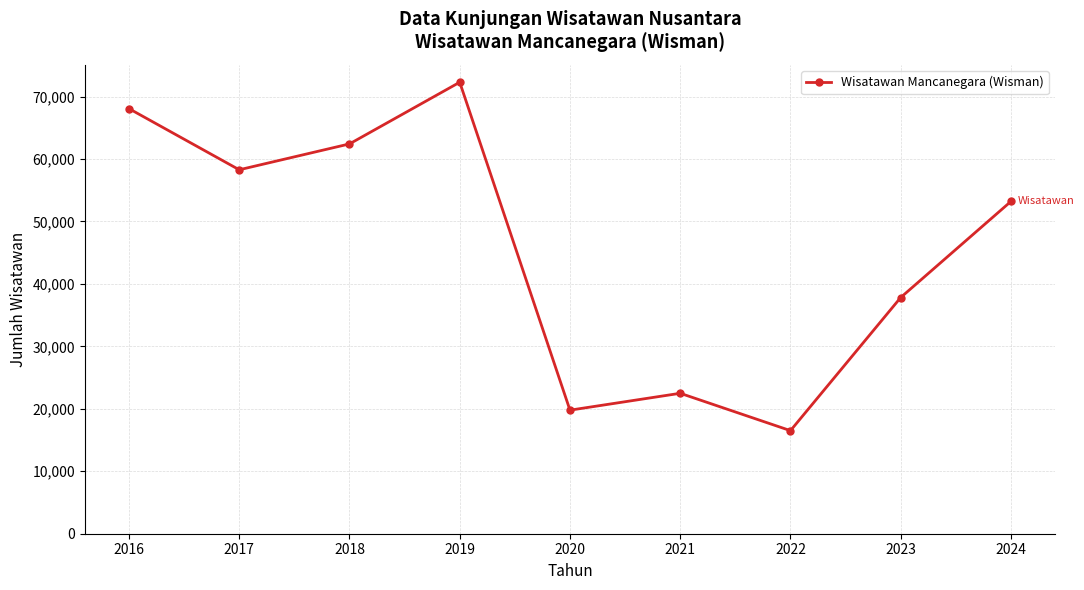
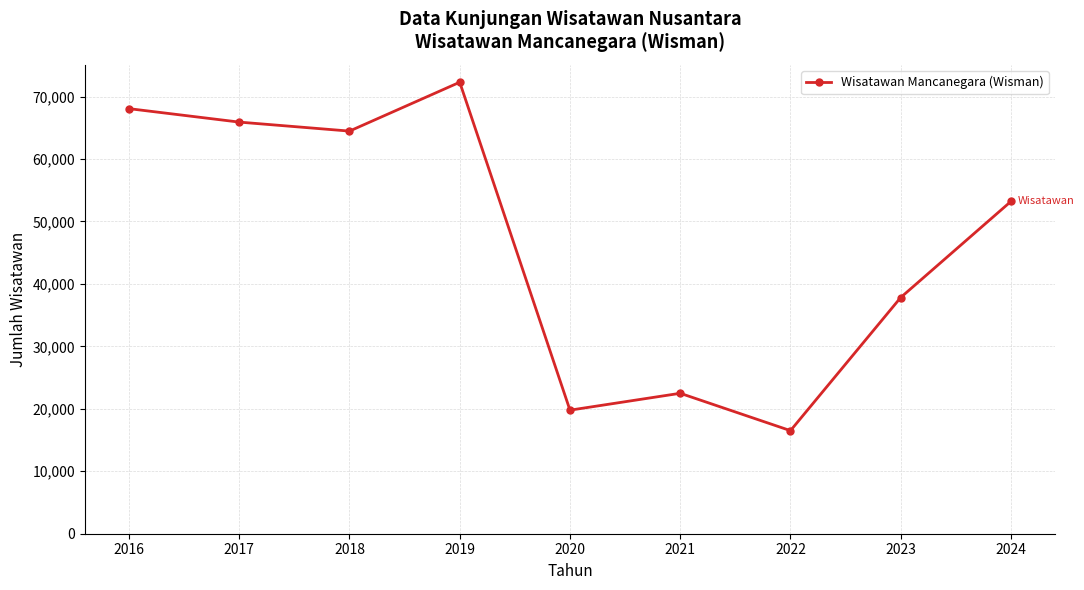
  {
    "2016": "68,000",
-   "2017": "58,000",
-   "2018": "62,000",
+   "2017": "66,000",
+   "2018": "64,000",
    "2019": "72,000",
    "2020": "20,000",
    "2021": "22,000",
    "2022": "17,000",
    "2023": "38,000",
    "2024": "53,000"
  }
